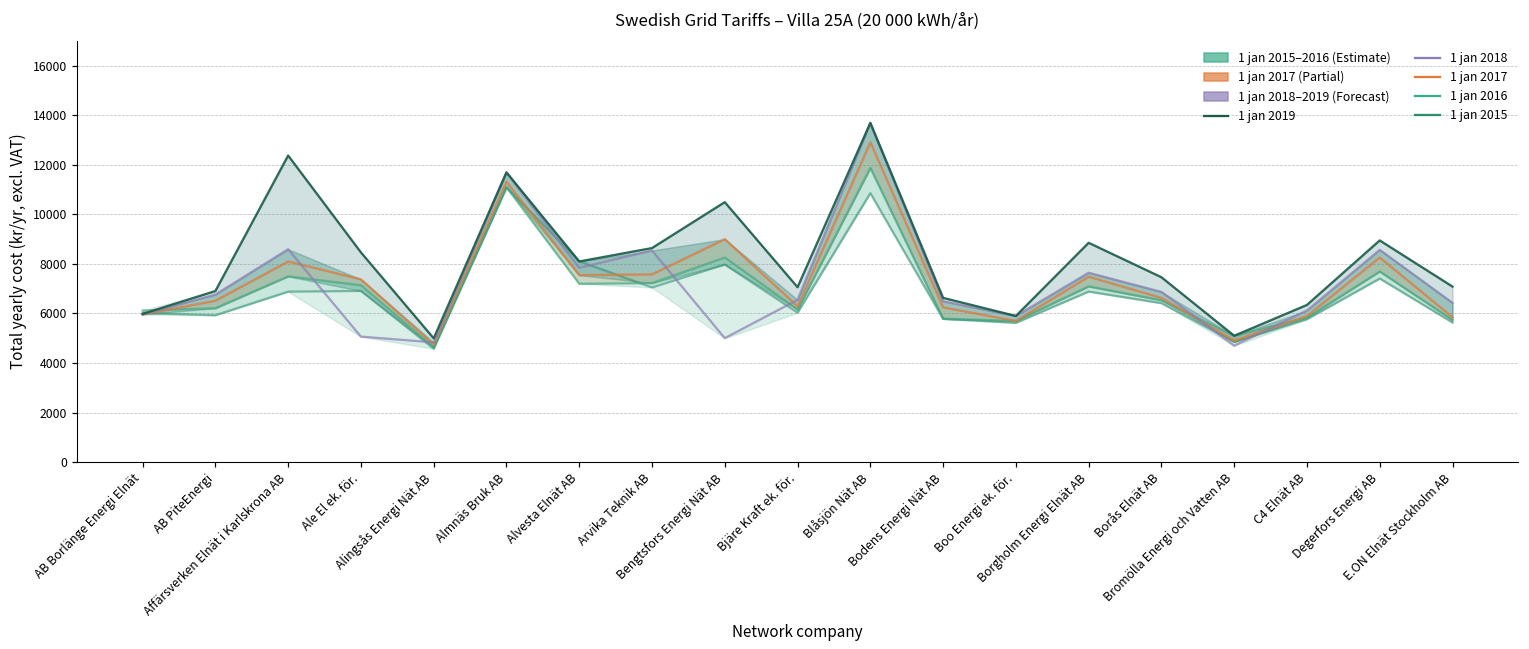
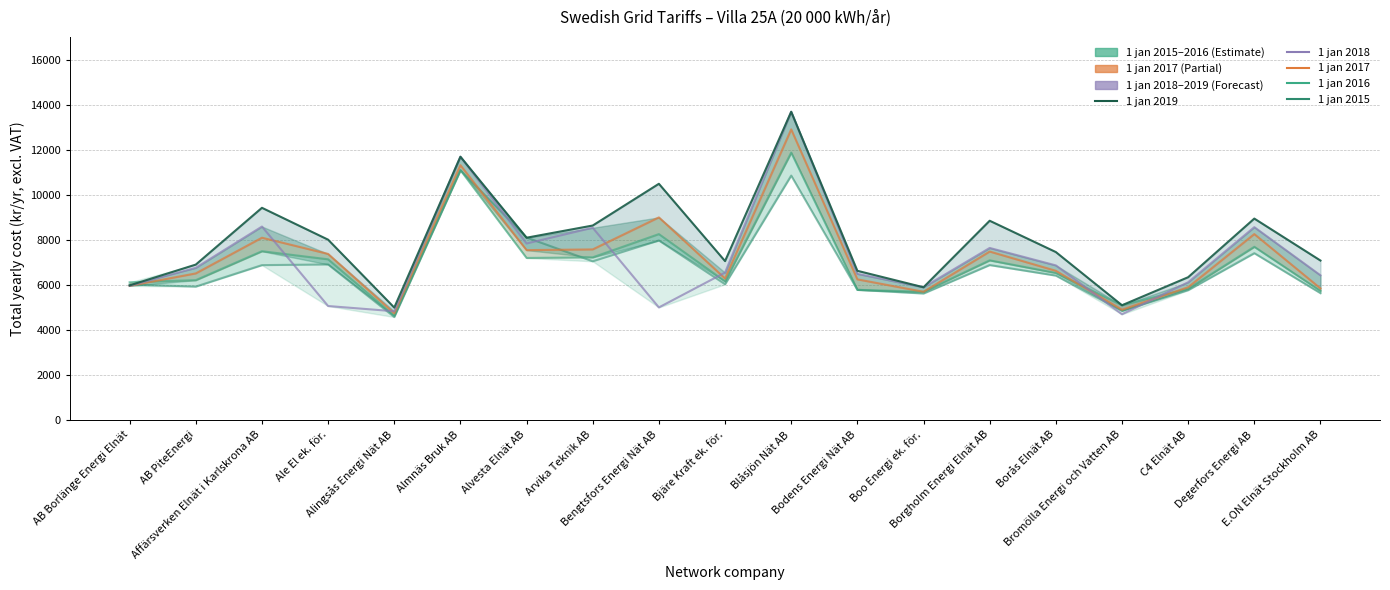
  {
    "1 jan 2018": {
      "Ale El ek. för.": 5100,
      "Alvesta Elnät AB": 7800,
      "Bengtsfors Energi Nät AB": 5000,
      "Bromölla Energi och Vatten AB": 4700
    },
    "1 jan 2019": {
-     "Affärsverken Elnät i Karlskrona AB": 12400,
-     "Ale El ek. för.": 8500
+     "Affärsverken Elnät i Karlskrona AB": 9400,
+     "Ale El ek. för.": 8000
    }
  }
